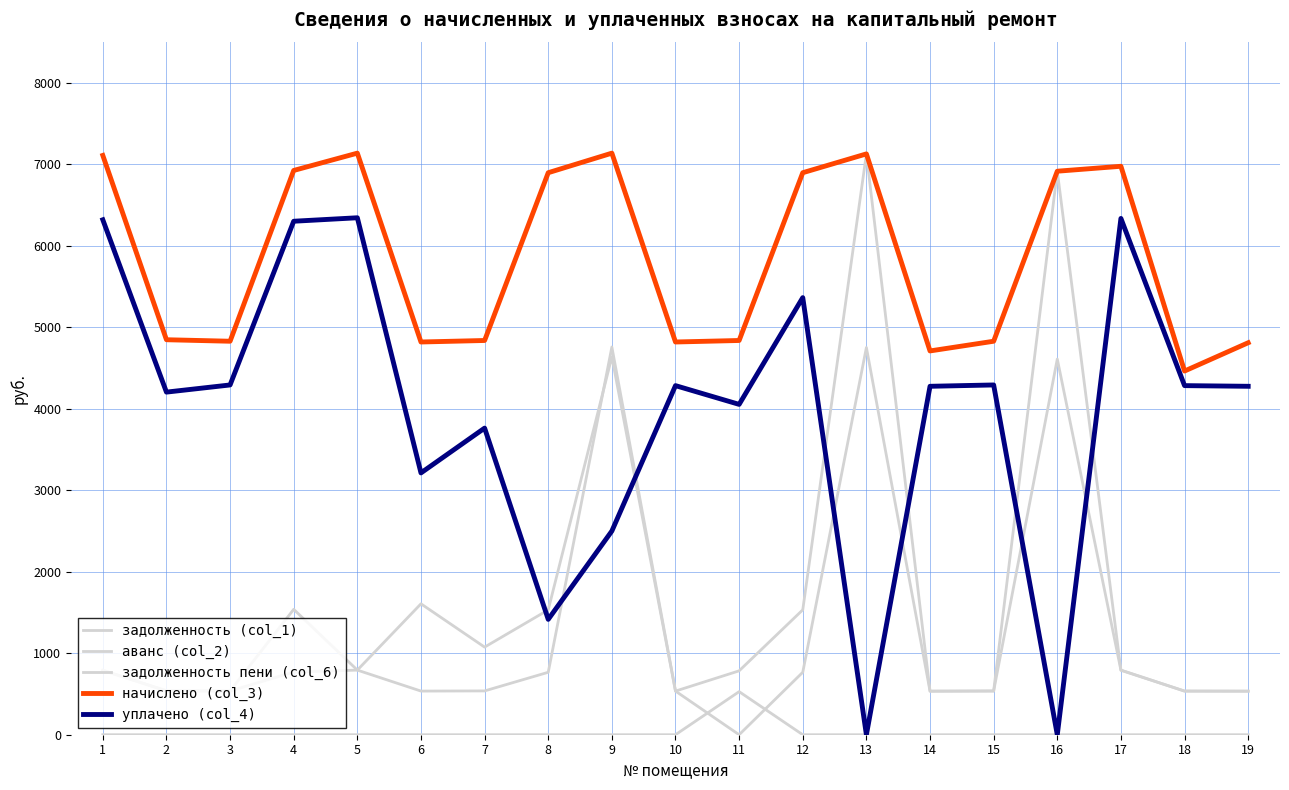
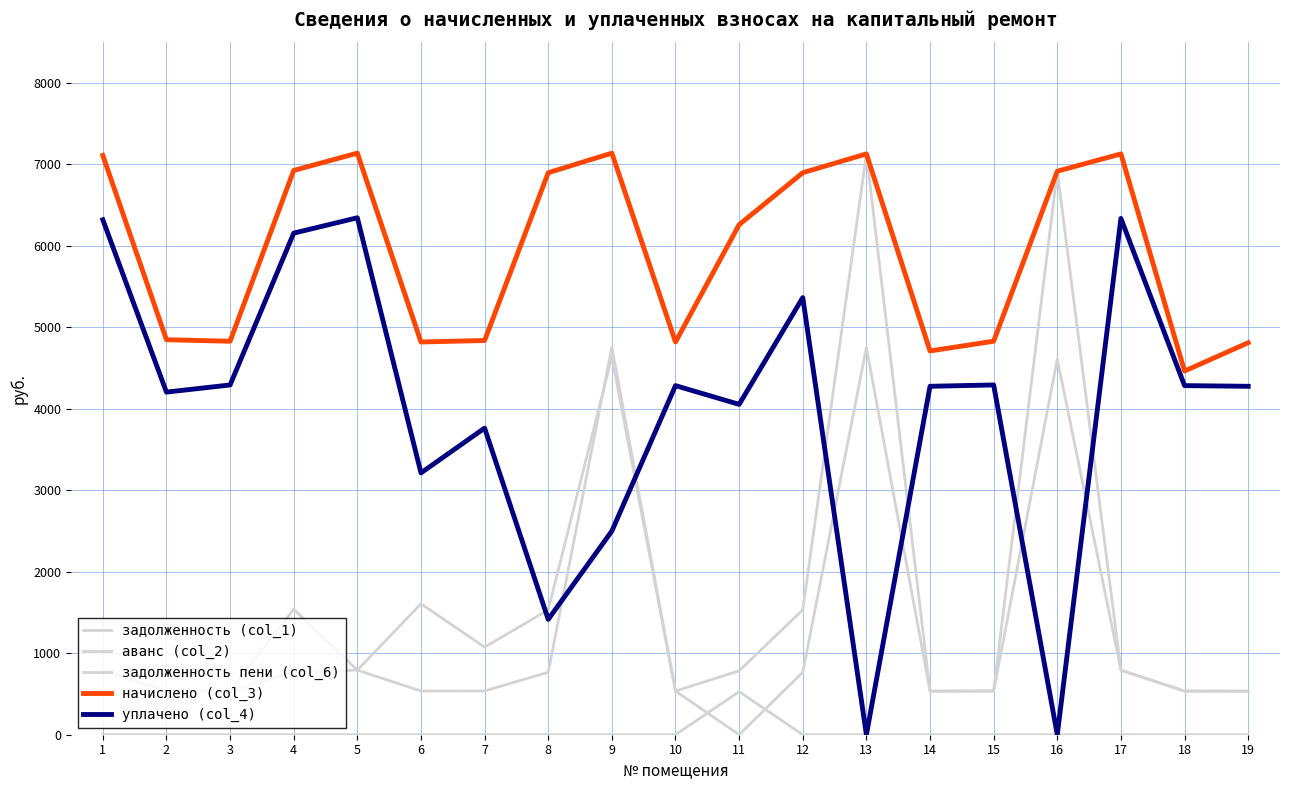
  {
    "начислено (col_3)": {
      "1": 7100,
      "2": 4800,
      "3": 4800,
      "4": 6900,
      "5": 7100,
      "6": 4800,
      "7": 4800,
      "8": 6900,
      "9": 7100,
      "10": 4800,
-     "11": 4800,
+     "11": 6300,
      "12": 6900,
      "14": 4700,
      "15": 4800,
-     "17": 7000,
+     "17": 7100,
      "18": 4500,
      "19": 4800
    },
    "уплачено (col_4)": {
      "1": 6300,
      "2": 4200,
      "3": 4300,
-     "4": 6300,
+     "4": 6200,
      "5": 6300,
      "6": 3200,
      "7": 3800,
      "8": 1400,
      "9": 2500,
      "10": 4300,
      "11": 4100,
      "12": 5400,
      "14": 4300,
      "15": 4300,
      "17": 6300,
      "18": 4300,
      "19": 4300
    }
  }
